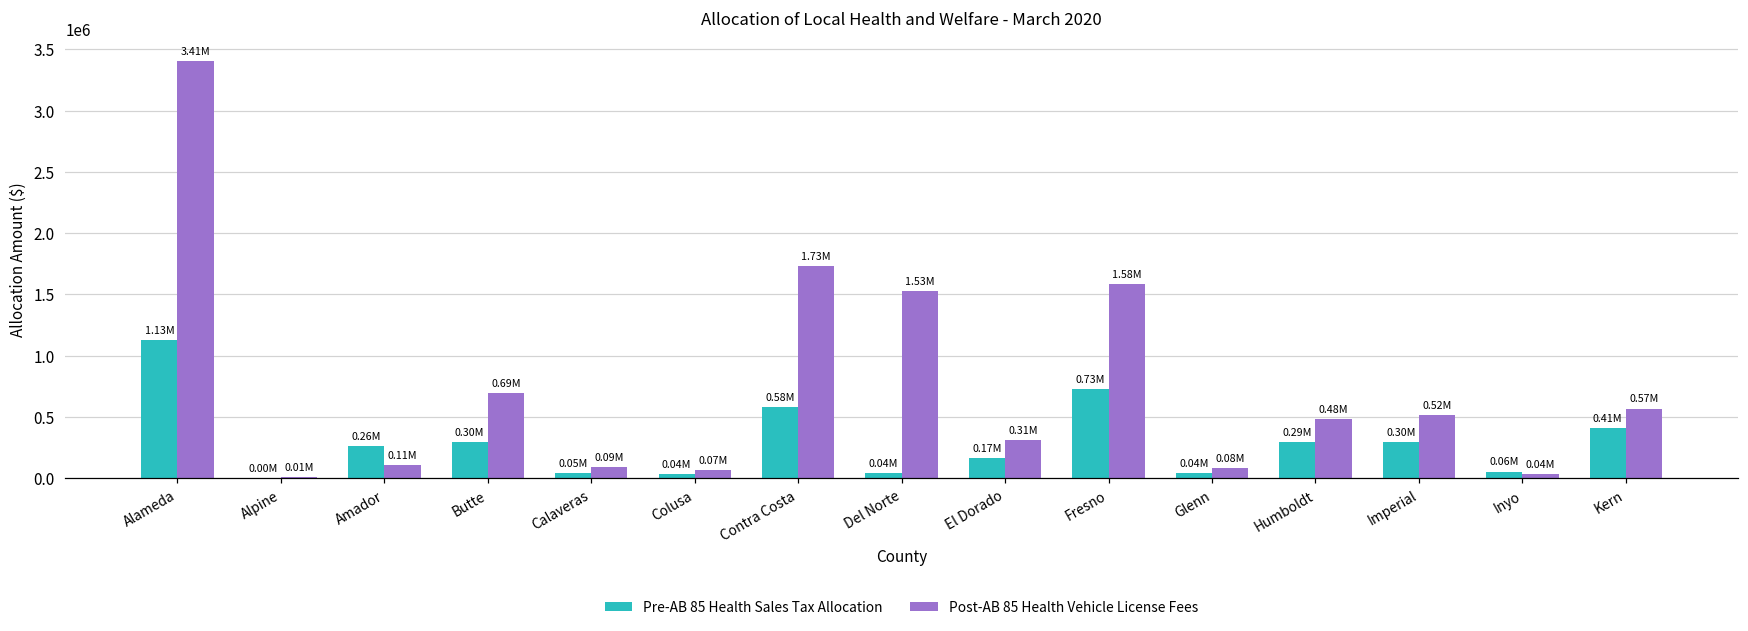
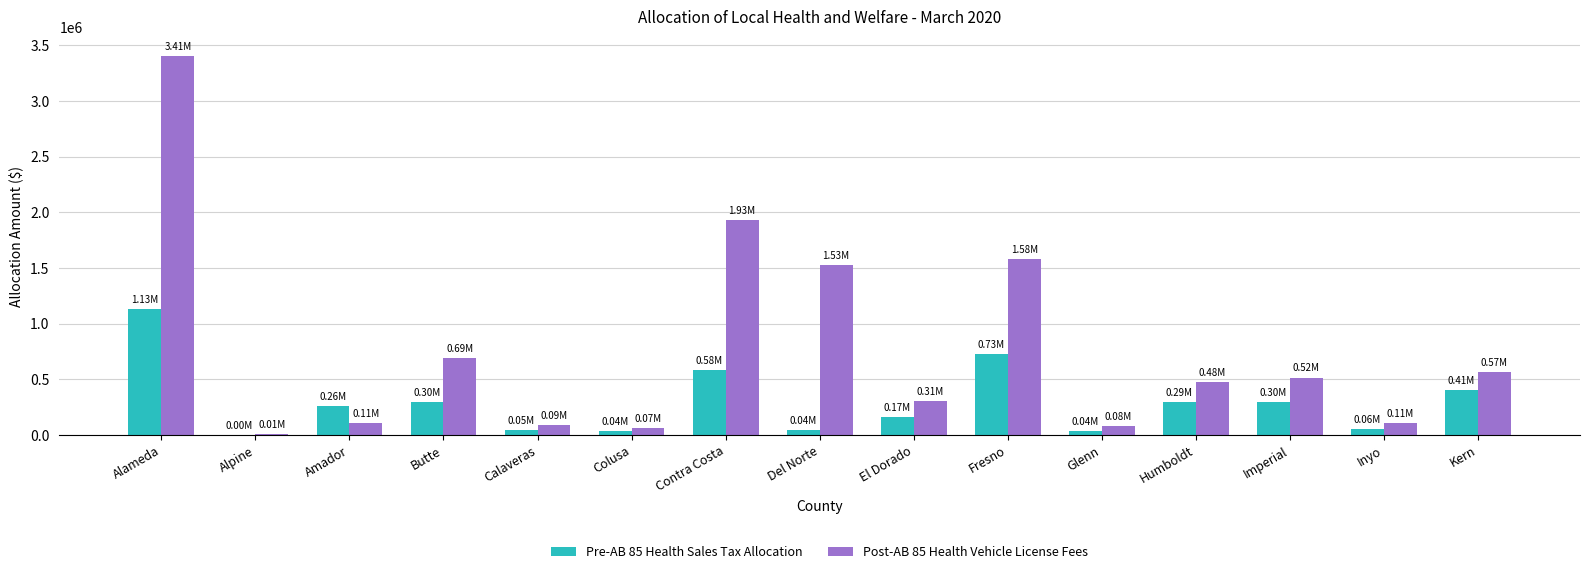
  {
    "Pre-AB 85 Health Sales Tax Allocation": {
      "Alameda": "1.13M",
      "Amador": "0.26M",
      "Butte": "0.30M",
      "Calaveras": "0.05M",
      "Colusa": "0.04M",
      "Contra Costa": "0.58M",
      "Del Norte": "0.04M",
      "El Dorado": "0.17M",
      "Fresno": "0.73M",
      "Glenn": "0.04M",
      "Humboldt": "0.29M",
      "Imperial": "0.30M",
      "Inyo": "0.06M",
      "Kern": "0.41M"
    },
    "Post-AB 85 Health Vehicle License Fees": {
      "Alameda": "3.41M",
      "Alpine": "0.01M",
      "Amador": "0.11M",
      "Butte": "0.69M",
      "Calaveras": "0.09M",
      "Colusa": "0.07M",
-     "Contra Costa": "1.73M",
+     "Contra Costa": "1.93M",
      "Del Norte": "1.53M",
      "El Dorado": "0.31M",
      "Fresno": "1.58M",
      "Glenn": "0.08M",
      "Humboldt": "0.48M",
      "Imperial": "0.52M",
-     "Inyo": "0.04M",
+     "Inyo": "0.11M",
      "Kern": "0.57M"
    }
  }
